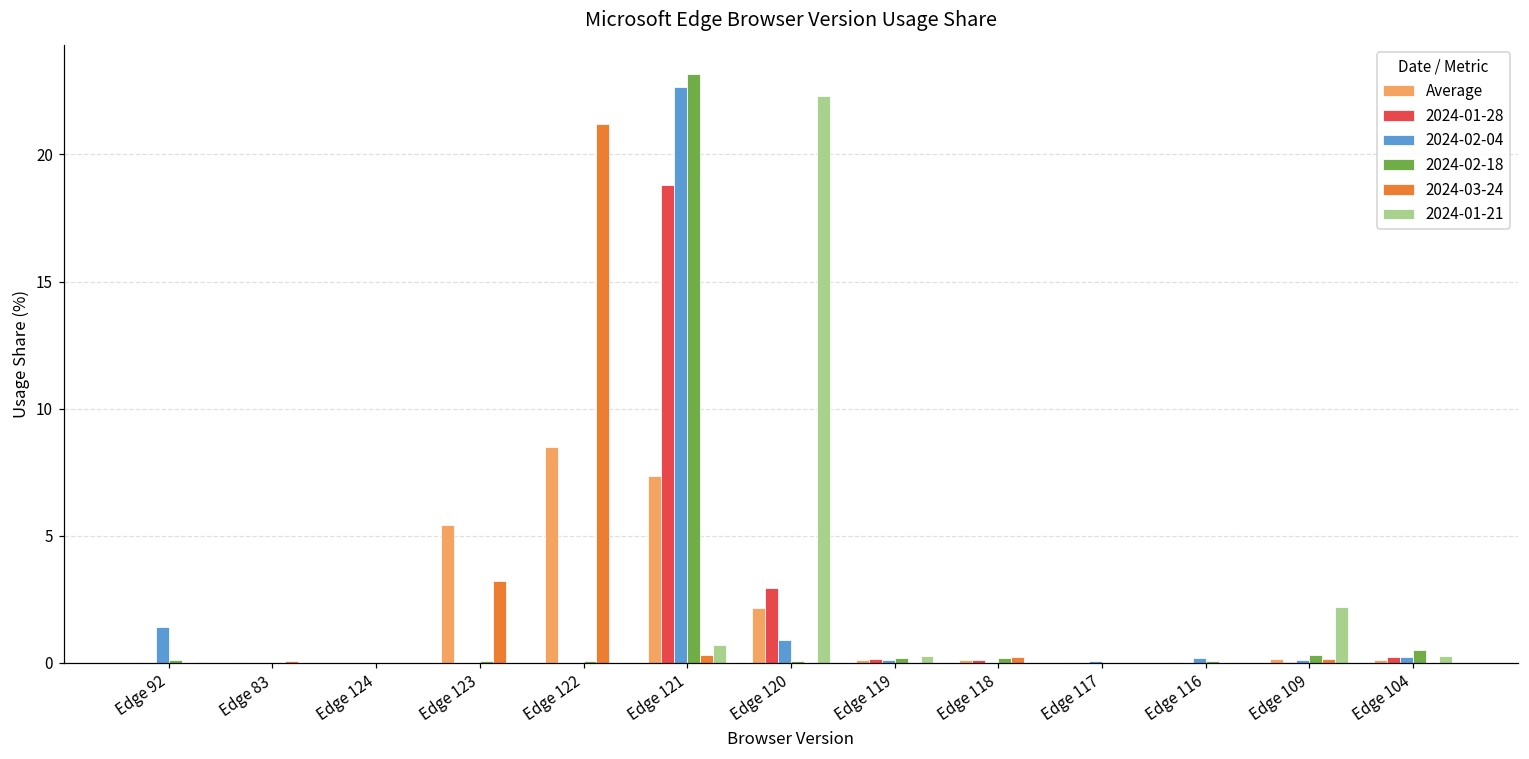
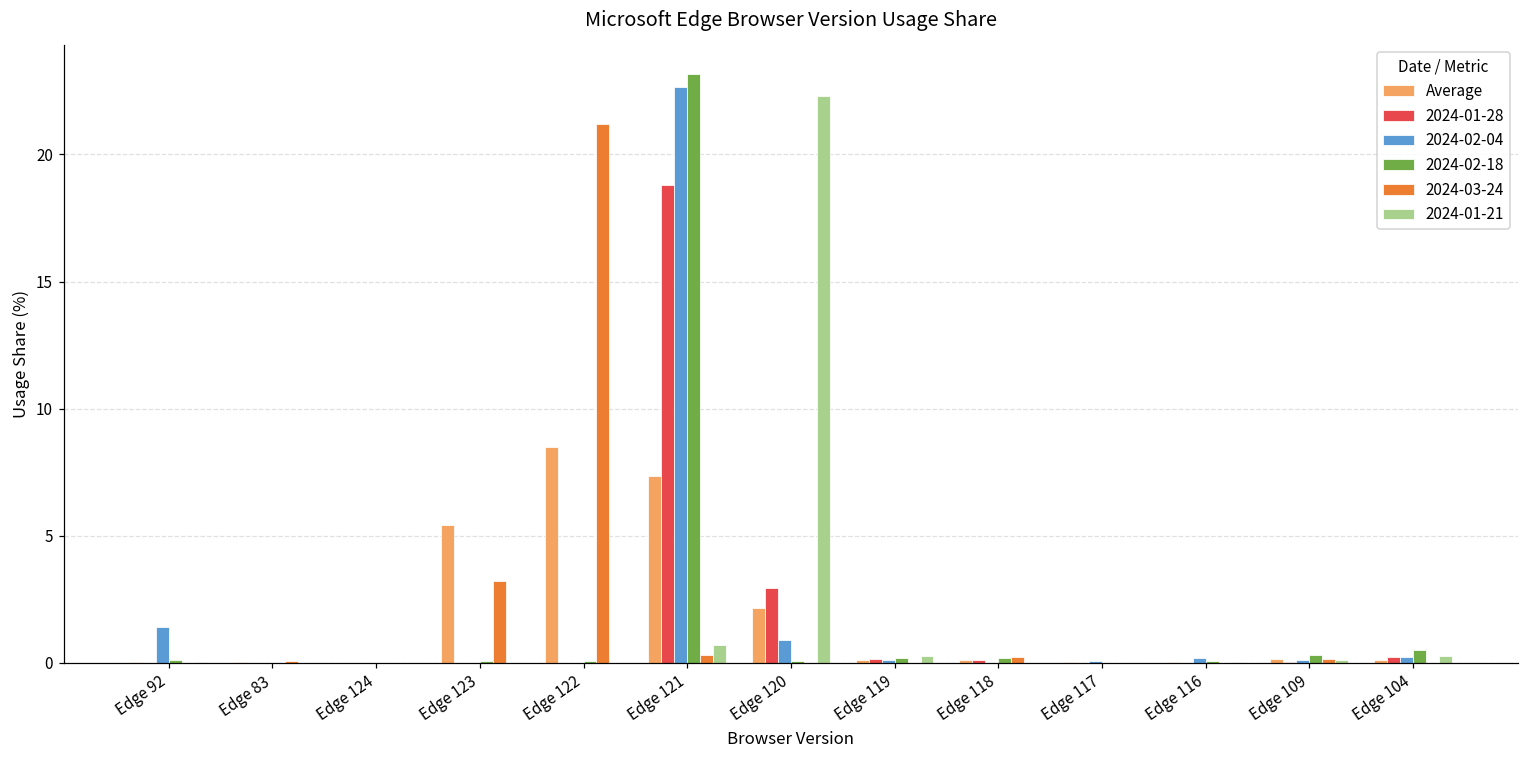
  {
    "Average": {
      "Edge 123": 5.4,
      "Edge 122": 8.5,
      "Edge 121": 7.4,
      "Edge 120": 2.1,
      "Edge 119": 0.1,
      "Edge 118": 0.1,
      "Edge 109": 0.2,
      "Edge 104": 0.1
    },
    "2024-01-28": {
      "Edge 92": 0.0,
      "Edge 83": 0.0,
      "Edge 124": 0.0,
      "Edge 123": 0.0,
      "Edge 122": 0.0,
      "Edge 121": 18.8,
      "Edge 120": 2.9,
      "Edge 119": 0.2,
      "Edge 117": 0.0,
      "Edge 116": 0.0,
      "Edge 104": 0.2
    },
    "2024-02-04": {
      "Edge 92": 1.4,
      "Edge 83": 0.0,
      "Edge 124": 0.0,
      "Edge 123": 0.0,
      "Edge 122": 0.0,
      "Edge 121": 22.7,
      "Edge 120": 0.9,
      "Edge 119": 0.1,
      "Edge 118": 0.0,
      "Edge 116": 0.2,
      "Edge 109": 0.1,
      "Edge 104": 0.2
    },
    "2024-02-18": {
      "Edge 92": 0.1,
      "Edge 83": 0.0,
      "Edge 124": 0.0,
      "Edge 121": 23.2,
      "Edge 119": 0.2,
      "Edge 118": 0.2,
      "Edge 117": 0.0,
      "Edge 109": 0.3,
      "Edge 104": 0.5
    },
    "2024-03-24": {
      "Edge 92": 0.0,
      "Edge 124": 0.0,
      "Edge 123": 3.2,
      "Edge 122": 21.2,
      "Edge 121": 0.3,
      "Edge 120": 0.0,
      "Edge 119": 0.0,
      "Edge 118": 0.2,
      "Edge 117": 0.0,
      "Edge 116": 0.0,
      "Edge 109": 0.2,
      "Edge 104": 0.0
    },
    "2024-01-21": {
      "Edge 83": 0.0,
      "Edge 124": 0.0,
      "Edge 123": 0.0,
      "Edge 122": 0.0,
      "Edge 121": 0.7,
      "Edge 120": 22.3,
      "Edge 119": 0.3,
      "Edge 118": 0.0,
      "Edge 117": 0.0,
-     "Edge 109": 2.2,
+     "Edge 109": 0.1,
      "Edge 104": 0.3
    }
  }
